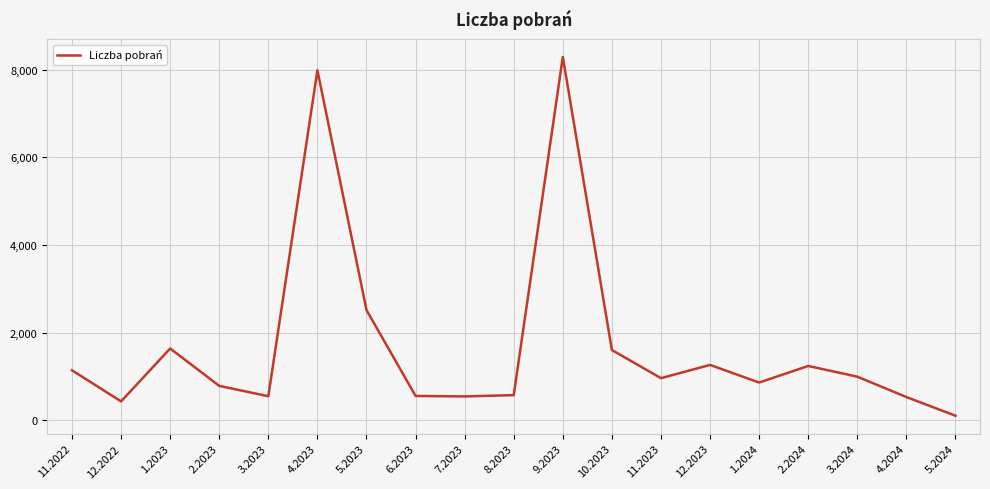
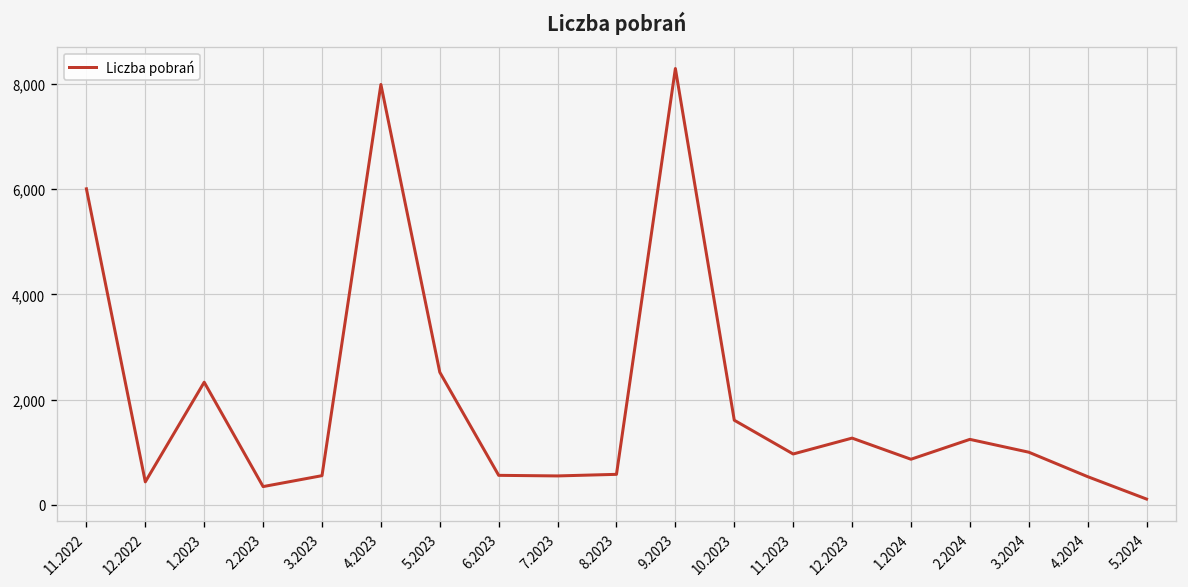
  {
-   "11.2022": "1,100",
+   "11.2022": "6,000",
    "12.2022": "400",
-   "1.2023": "1,600",
-   "2.2023": "800",
+   "1.2023": "2,300",
+   "2.2023": "300",
    "3.2023": "600",
    "4.2023": "8,000",
    "5.2023": "2,500",
    "6.2023": "600",
    "7.2023": "500",
    "8.2023": "600",
    "9.2023": "8,300",
    "10.2023": "1,600",
    "11.2023": "1,000",
    "12.2023": "1,300",
    "1.2024": "900",
    "2.2024": "1,200",
    "3.2024": "1,000",
    "4.2024": "500",
    "5.2024": "100"
  }
